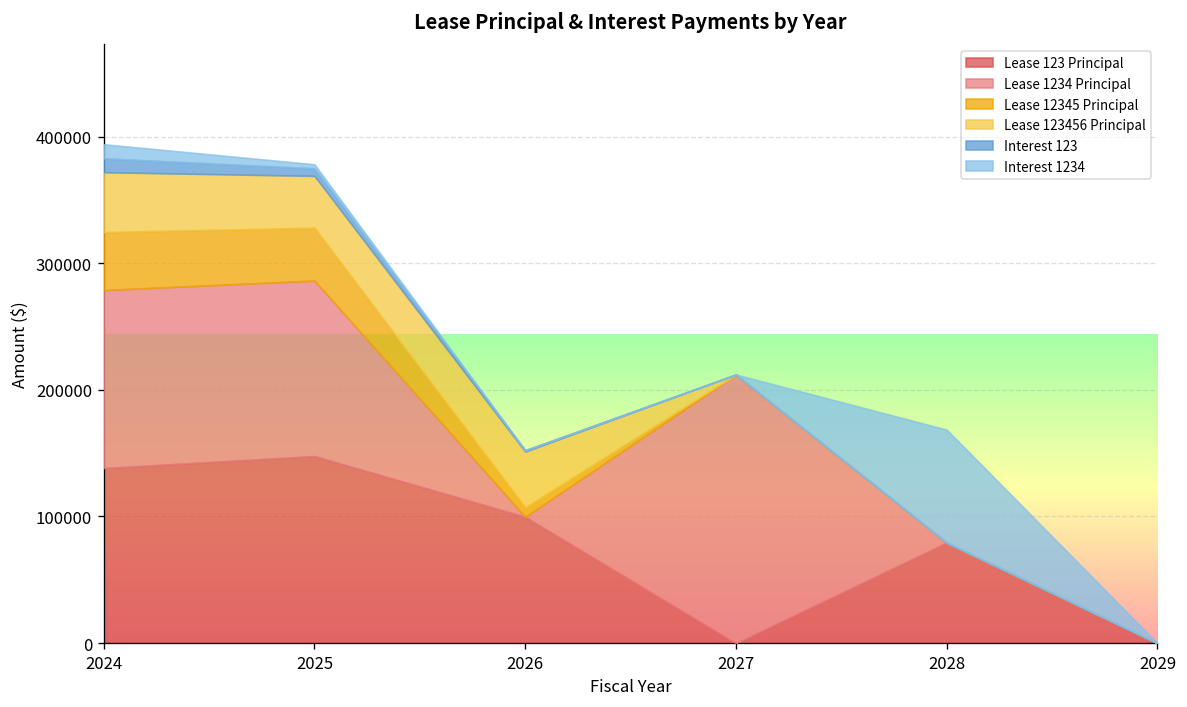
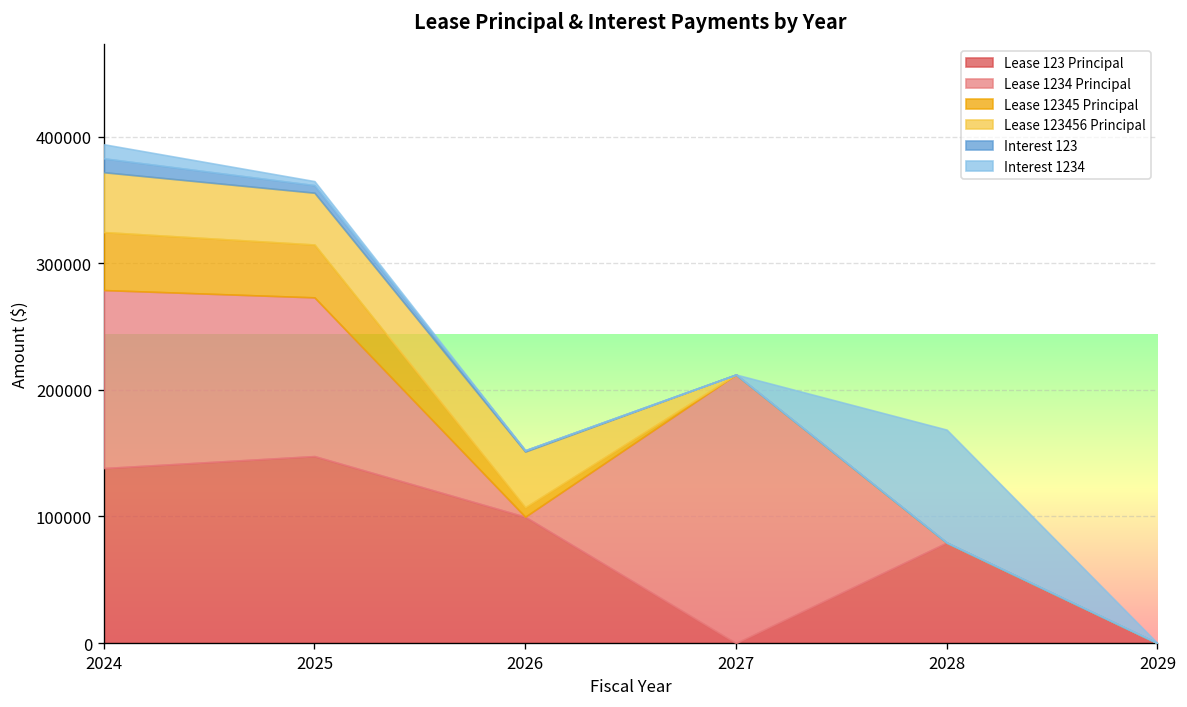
  {
    "Lease 123 Principal": {
      "2024": 138000,
      "2025": 148000,
      "2027": 0
    },
    "Lease 1234 Principal": {
      "2024": 141000,
-     "2025": 139000
+     "2025": 125000
    },
    "Lease 12345 Principal": {
      "2024": 46000,
      "2025": 42000,
      "2026": 8000
    },
    "Lease 123456 Principal": {
      "2024": 47000,
      "2025": 41000
    },
    "Interest 123": {
      "2024": 11000,
      "2025": 6000
    },
    "Interest 1234": {
      "2024": 11000,
      "2025": 3000,
      "2028": 89000
    }
  }
